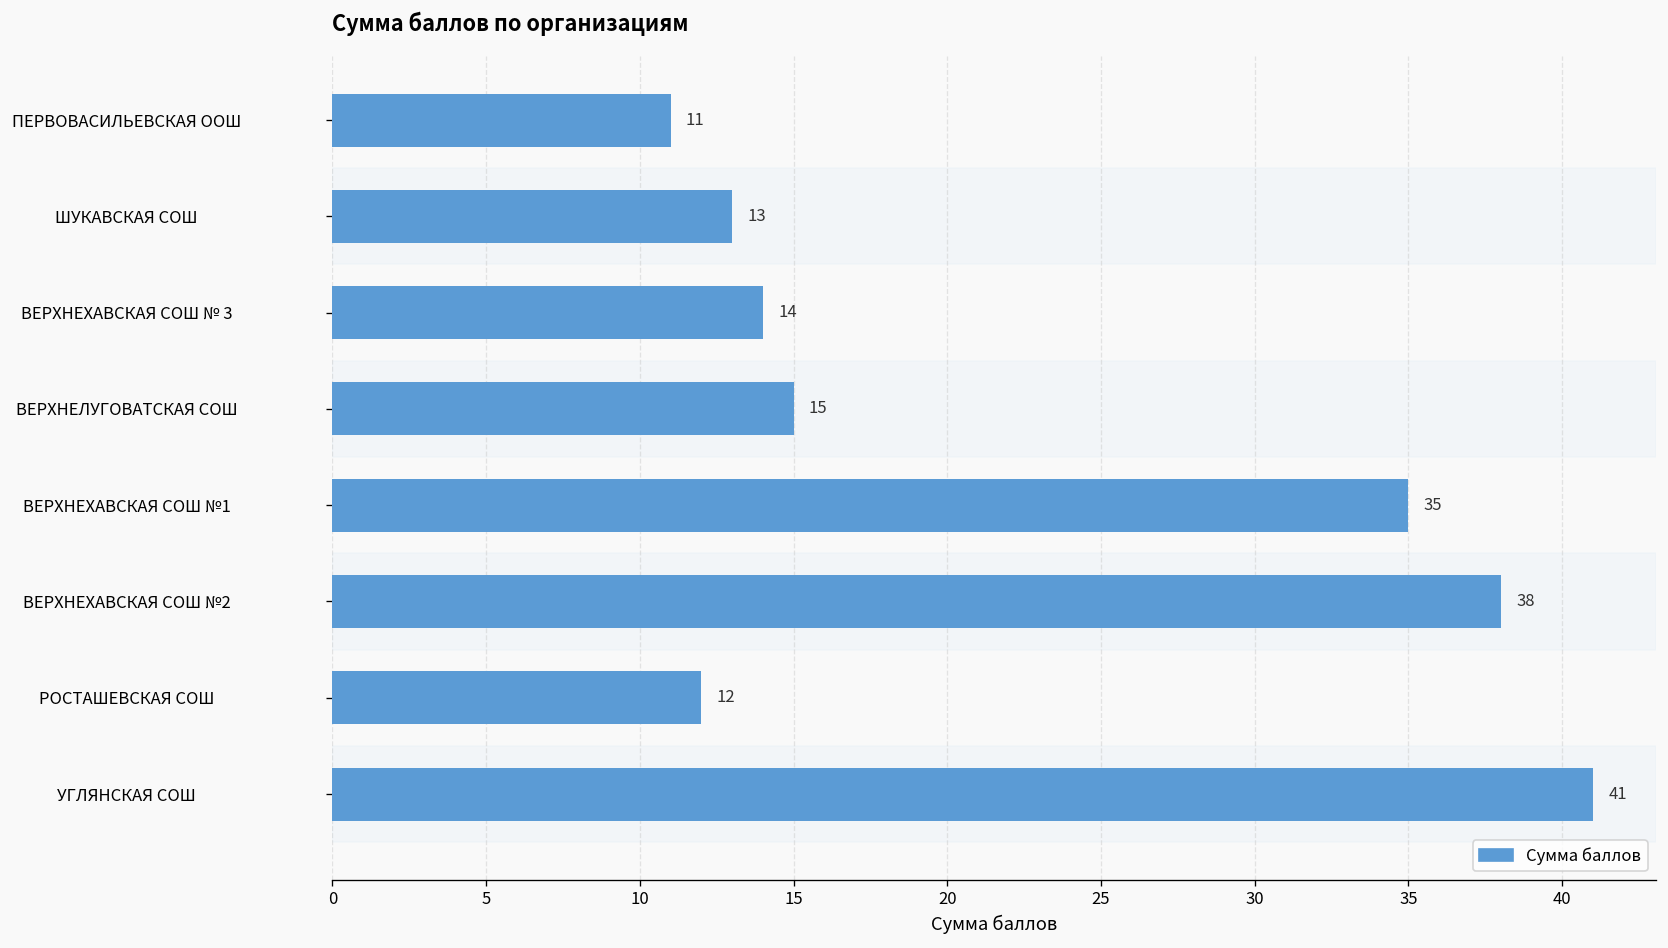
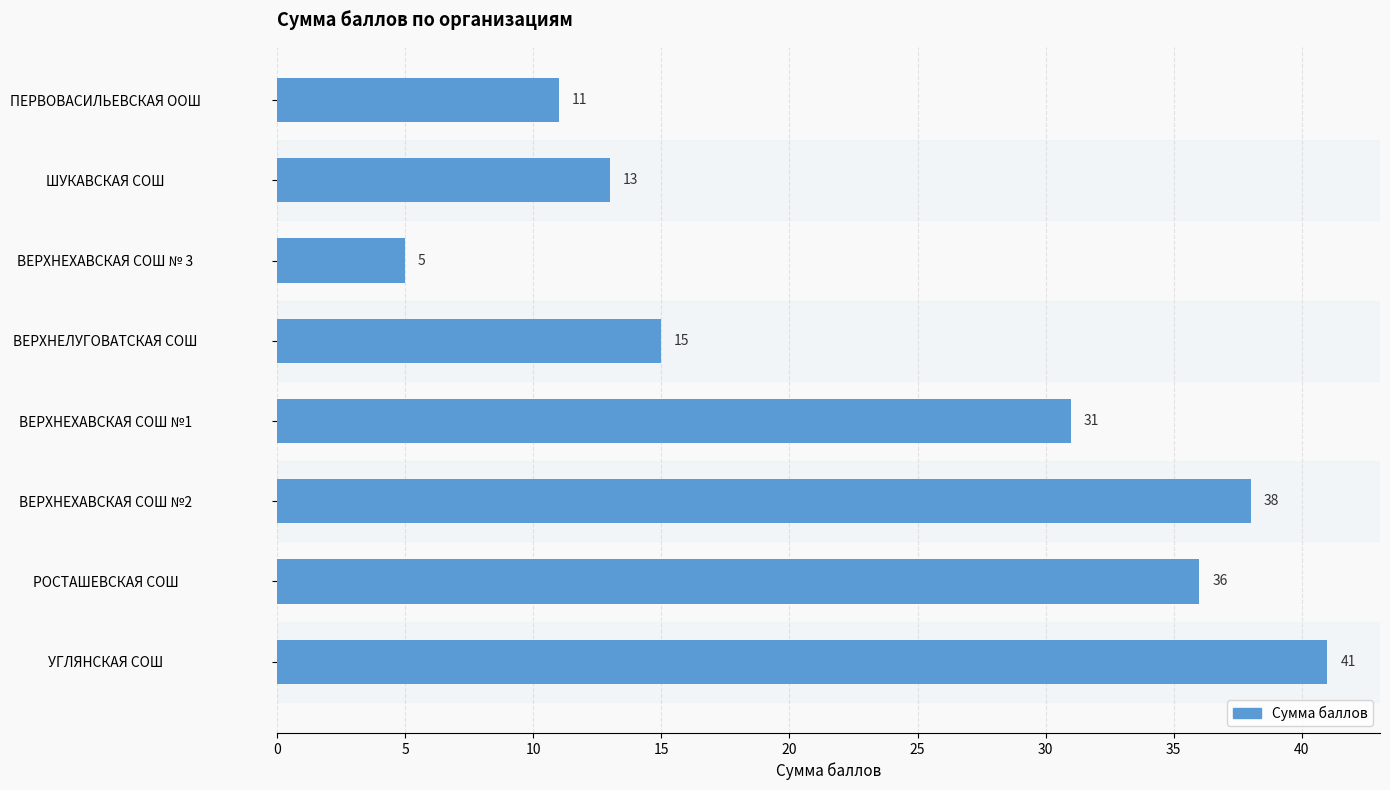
  {
    "ПЕРВОВАСИЛЬЕВСКАЯ ООШ": 11,
    "ШУКАВСКАЯ СОШ": 13,
-   "ВЕРХНЕХАВСКАЯ СОШ № 3": 14,
+   "ВЕРХНЕХАВСКАЯ СОШ № 3": 5,
    "ВЕРХНЕЛУГОВАТСКАЯ СОШ": 15,
-   "ВЕРХНЕХАВСКАЯ СОШ №1": 35,
+   "ВЕРХНЕХАВСКАЯ СОШ №1": 31,
    "ВЕРХНЕХАВСКАЯ СОШ №2": 38,
-   "РОСТАШЕВСКАЯ СОШ": 12,
+   "РОСТАШЕВСКАЯ СОШ": 36,
    "УГЛЯНСКАЯ СОШ": 41
  }
